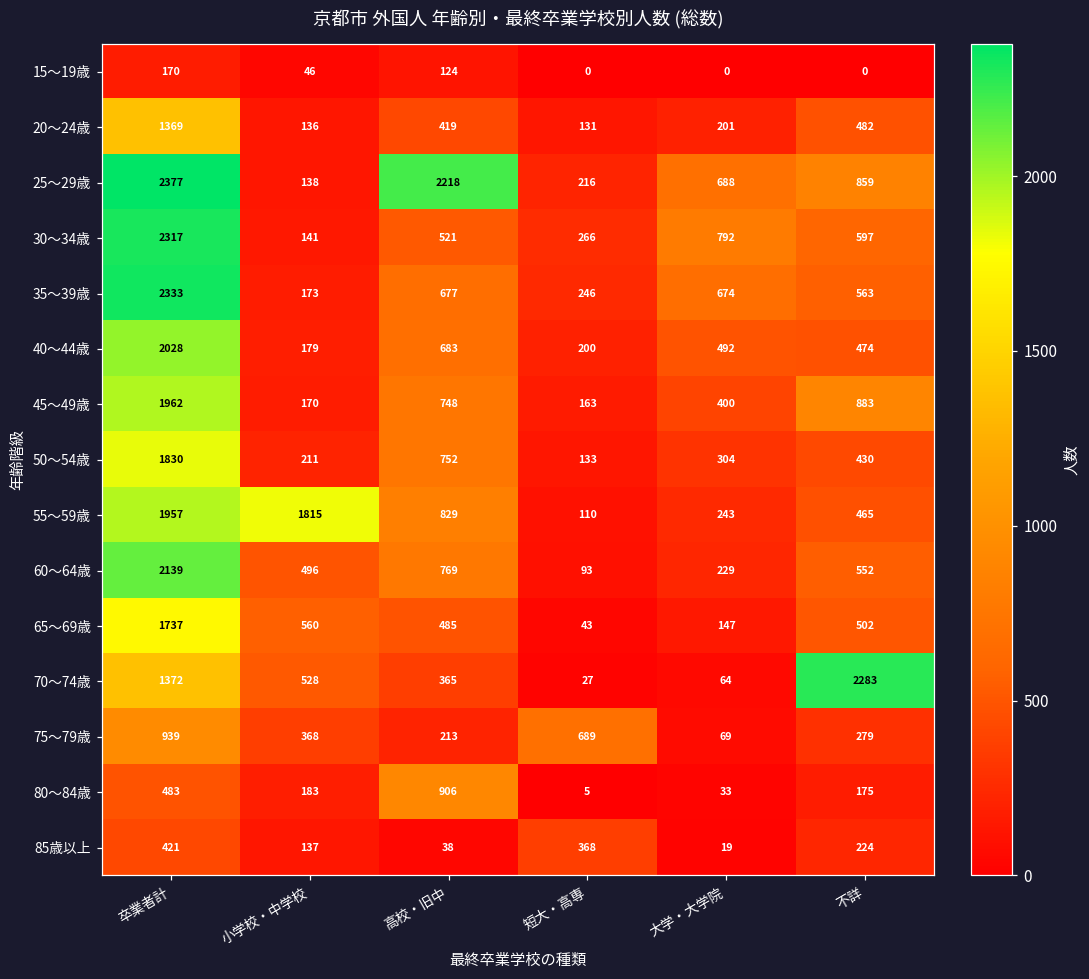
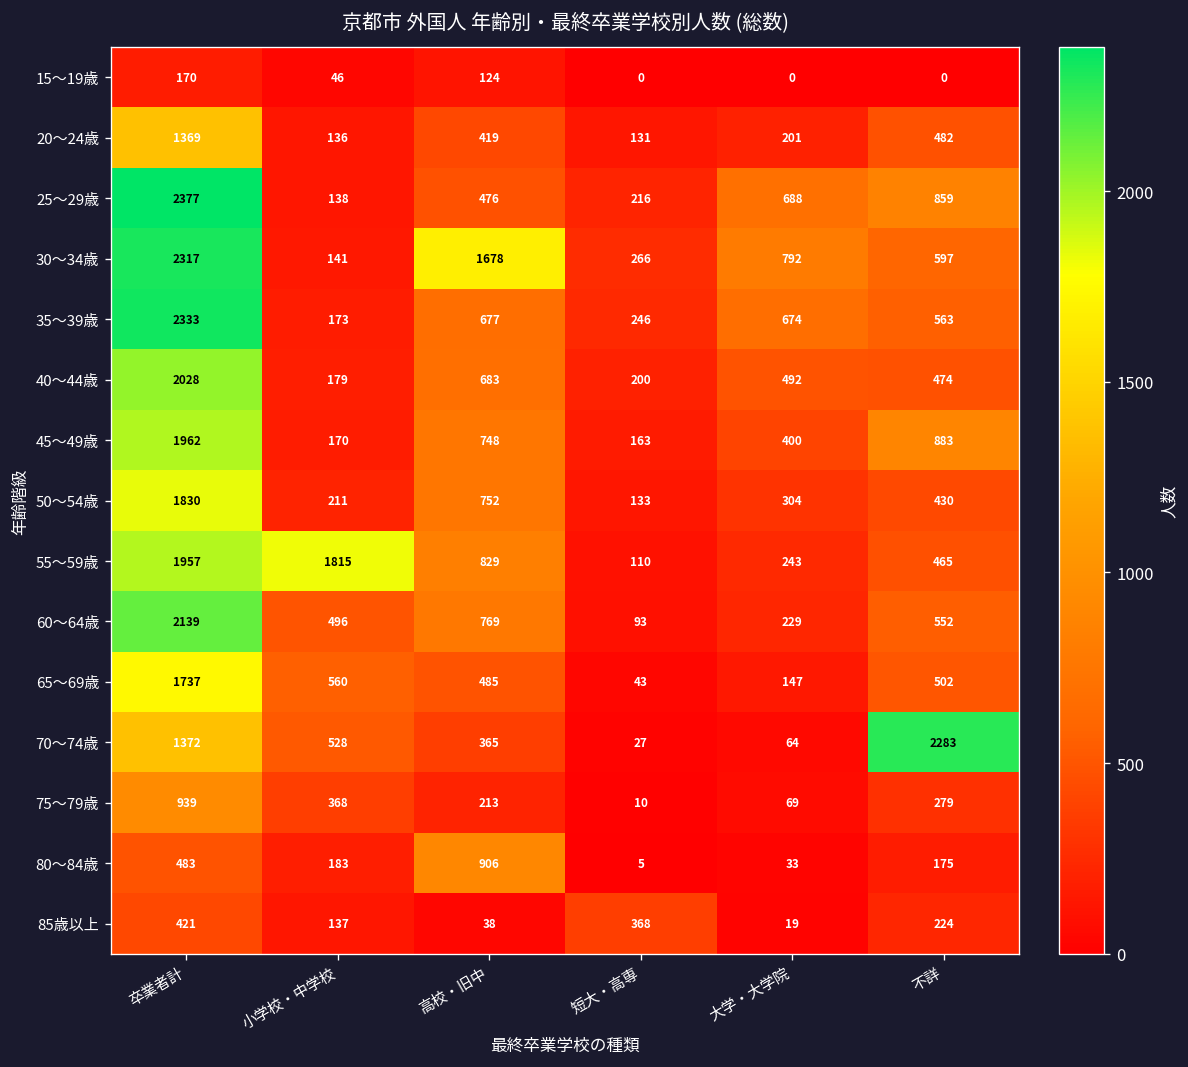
  {
    "15～19歳": {
      "卒業者計": 170,
      "小学校・中学校": 46,
      "高校・旧中": 124,
      "短大・高専": 0,
      "大学・大学院": 0,
      "不詳": 0
    },
    "20～24歳": {
      "卒業者計": 1369,
      "小学校・中学校": 136,
      "高校・旧中": 419,
      "短大・高専": 131,
      "大学・大学院": 201,
      "不詳": 482
    },
    "25～29歳": {
      "卒業者計": 2377,
      "小学校・中学校": 138,
-     "高校・旧中": 2218,
+     "高校・旧中": 476,
      "短大・高専": 216,
      "大学・大学院": 688,
      "不詳": 859
    },
    "30～34歳": {
      "卒業者計": 2317,
      "小学校・中学校": 141,
-     "高校・旧中": 521,
+     "高校・旧中": 1678,
      "短大・高専": 266,
      "大学・大学院": 792,
      "不詳": 597
    },
    "35～39歳": {
      "卒業者計": 2333,
      "小学校・中学校": 173,
      "高校・旧中": 677,
      "短大・高専": 246,
      "大学・大学院": 674,
      "不詳": 563
    },
    "40～44歳": {
      "卒業者計": 2028,
      "小学校・中学校": 179,
      "高校・旧中": 683,
      "短大・高専": 200,
      "大学・大学院": 492,
      "不詳": 474
    },
    "45～49歳": {
      "卒業者計": 1962,
      "小学校・中学校": 170,
      "高校・旧中": 748,
      "短大・高専": 163,
      "大学・大学院": 400,
      "不詳": 883
    },
    "50～54歳": {
      "卒業者計": 1830,
      "小学校・中学校": 211,
      "高校・旧中": 752,
      "短大・高専": 133,
      "大学・大学院": 304,
      "不詳": 430
    },
    "55～59歳": {
      "卒業者計": 1957,
      "小学校・中学校": 1815,
      "高校・旧中": 829,
      "短大・高専": 110,
      "大学・大学院": 243,
      "不詳": 465
    },
    "60～64歳": {
      "卒業者計": 2139,
      "小学校・中学校": 496,
      "高校・旧中": 769,
      "短大・高専": 93,
      "大学・大学院": 229,
      "不詳": 552
    },
    "65～69歳": {
      "卒業者計": 1737,
      "小学校・中学校": 560,
      "高校・旧中": 485,
      "短大・高専": 43,
      "大学・大学院": 147,
      "不詳": 502
    },
    "70～74歳": {
      "卒業者計": 1372,
      "小学校・中学校": 528,
      "高校・旧中": 365,
      "短大・高専": 27,
      "大学・大学院": 64,
      "不詳": 2283
    },
    "75～79歳": {
      "卒業者計": 939,
      "小学校・中学校": 368,
      "高校・旧中": 213,
-     "短大・高専": 689,
+     "短大・高専": 10,
      "大学・大学院": 69,
      "不詳": 279
    },
    "80～84歳": {
      "卒業者計": 483,
      "小学校・中学校": 183,
      "高校・旧中": 906,
      "短大・高専": 5,
      "大学・大学院": 33,
      "不詳": 175
    },
    "85歳以上": {
      "卒業者計": 421,
      "小学校・中学校": 137,
      "高校・旧中": 38,
      "短大・高専": 368,
      "大学・大学院": 19,
      "不詳": 224
    }
  }
